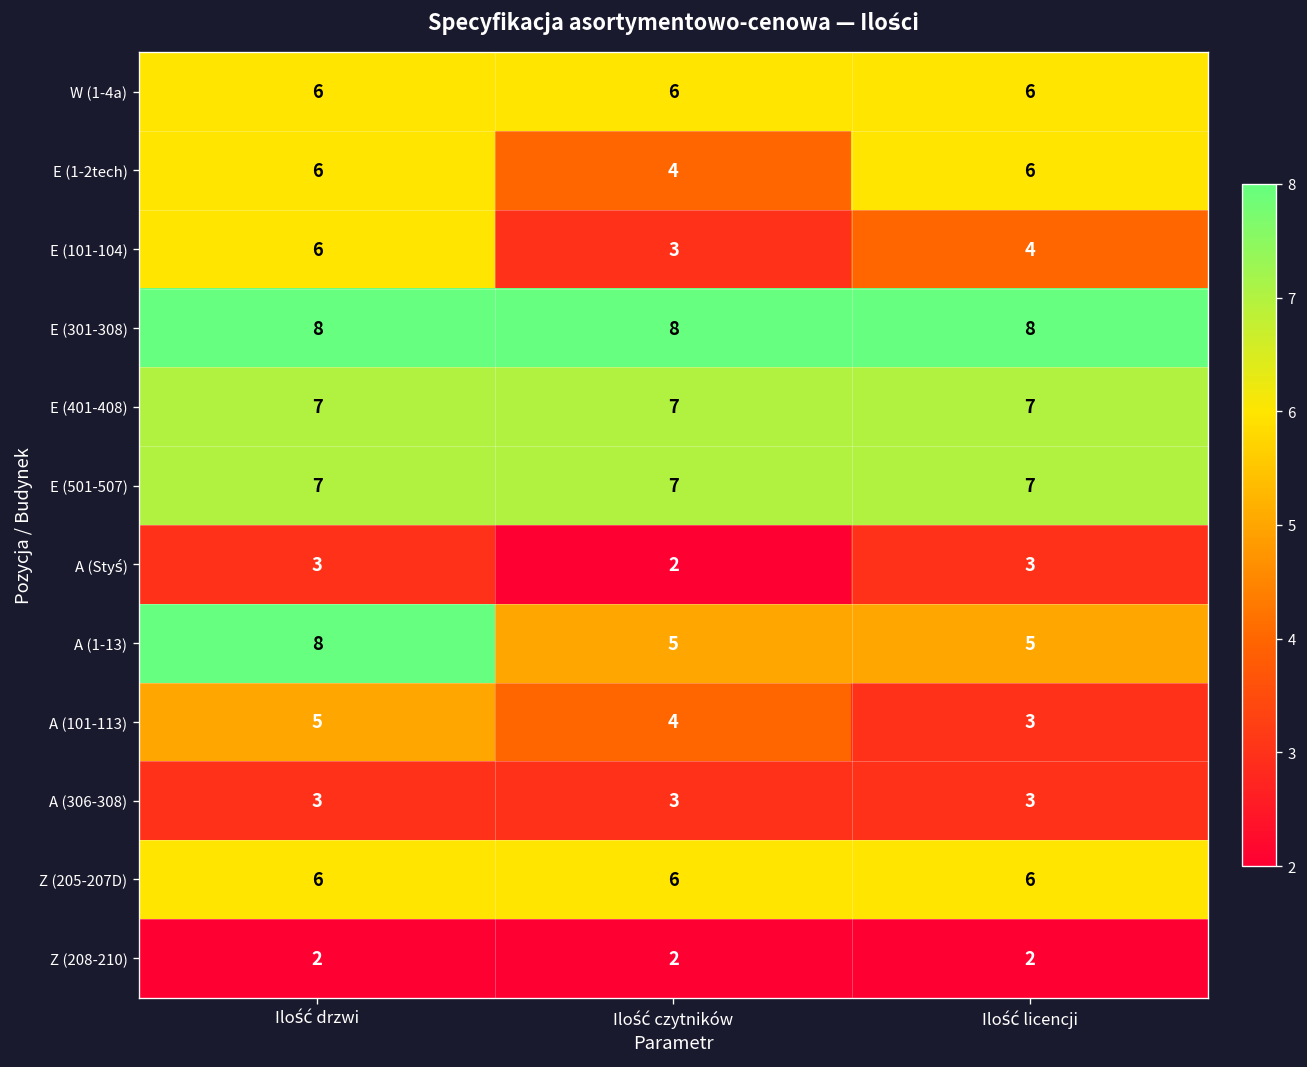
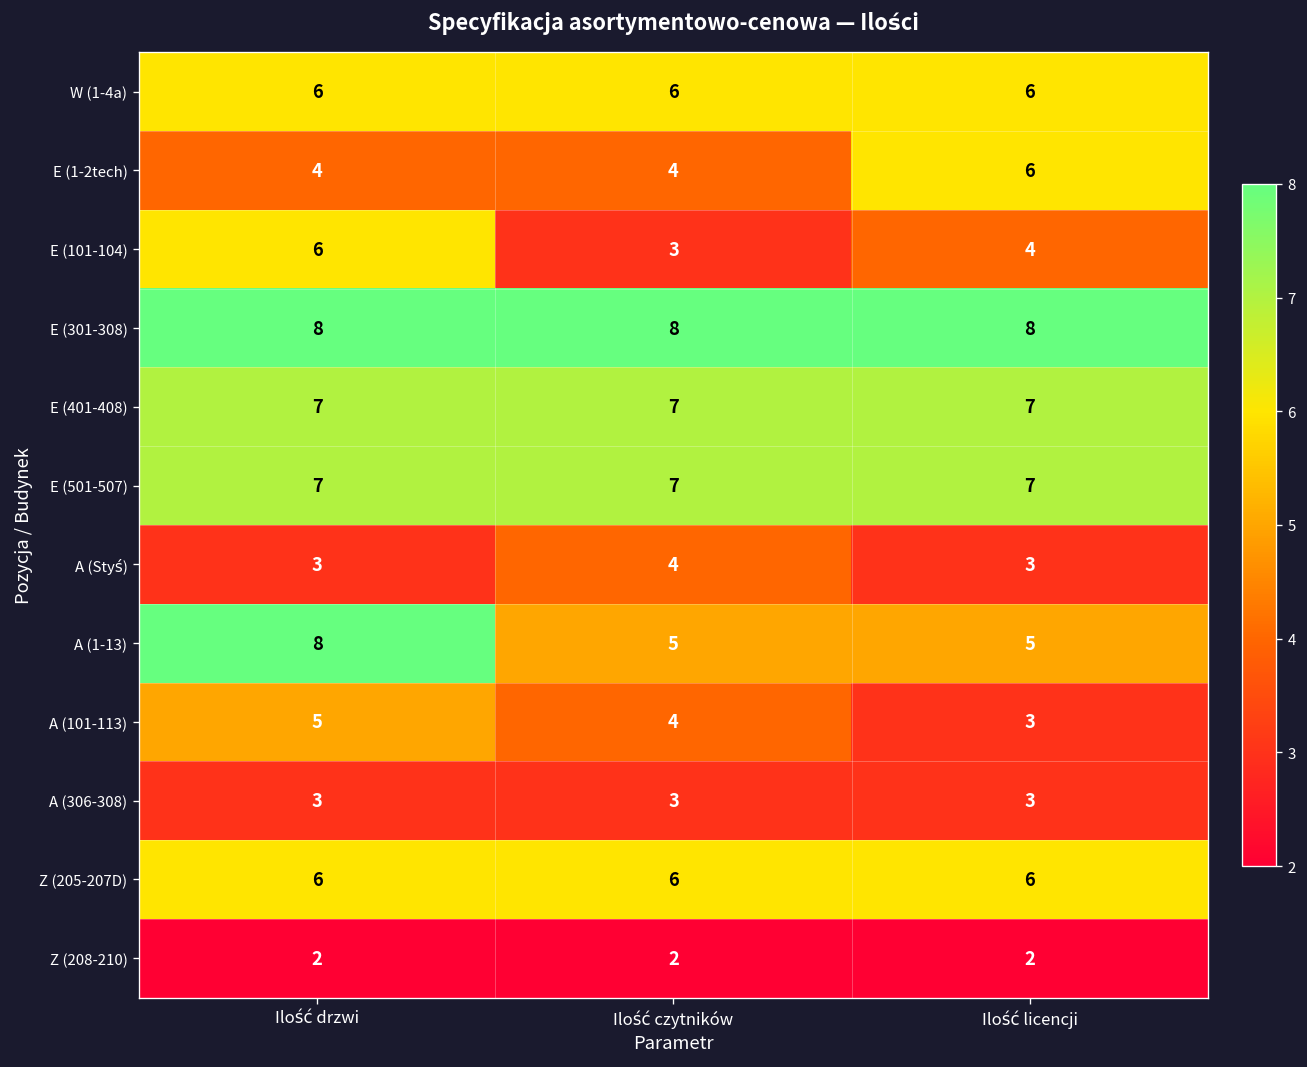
  {
    "W (1-4a)": {
      "Ilość drzwi": 6,
      "Ilość czytników": 6,
      "Ilość licencji": 6
    },
    "E (1-2tech)": {
-     "Ilość drzwi": 6,
+     "Ilość drzwi": 4,
      "Ilość czytników": 4,
      "Ilość licencji": 6
    },
    "E (101-104)": {
      "Ilość drzwi": 6,
      "Ilość czytników": 3,
      "Ilość licencji": 4
    },
    "E (301-308)": {
      "Ilość drzwi": 8,
      "Ilość czytników": 8,
      "Ilość licencji": 8
    },
    "E (401-408)": {
      "Ilość drzwi": 7,
      "Ilość czytników": 7,
      "Ilość licencji": 7
    },
    "E (501-507)": {
      "Ilość drzwi": 7,
      "Ilość czytników": 7,
      "Ilość licencji": 7
    },
    "A (Styś)": {
      "Ilość drzwi": 3,
-     "Ilość czytników": 2,
+     "Ilość czytników": 4,
      "Ilość licencji": 3
    },
    "A (1-13)": {
      "Ilość drzwi": 8,
      "Ilość czytników": 5,
      "Ilość licencji": 5
    },
    "A (101-113)": {
      "Ilość drzwi": 5,
      "Ilość czytników": 4,
      "Ilość licencji": 3
    },
    "A (306-308)": {
      "Ilość drzwi": 3,
      "Ilość czytników": 3,
      "Ilość licencji": 3
    },
    "Z (205-207D)": {
      "Ilość drzwi": 6,
      "Ilość czytników": 6,
      "Ilość licencji": 6
    },
    "Z (208-210)": {
      "Ilość drzwi": 2,
      "Ilość czytników": 2,
      "Ilość licencji": 2
    }
  }
